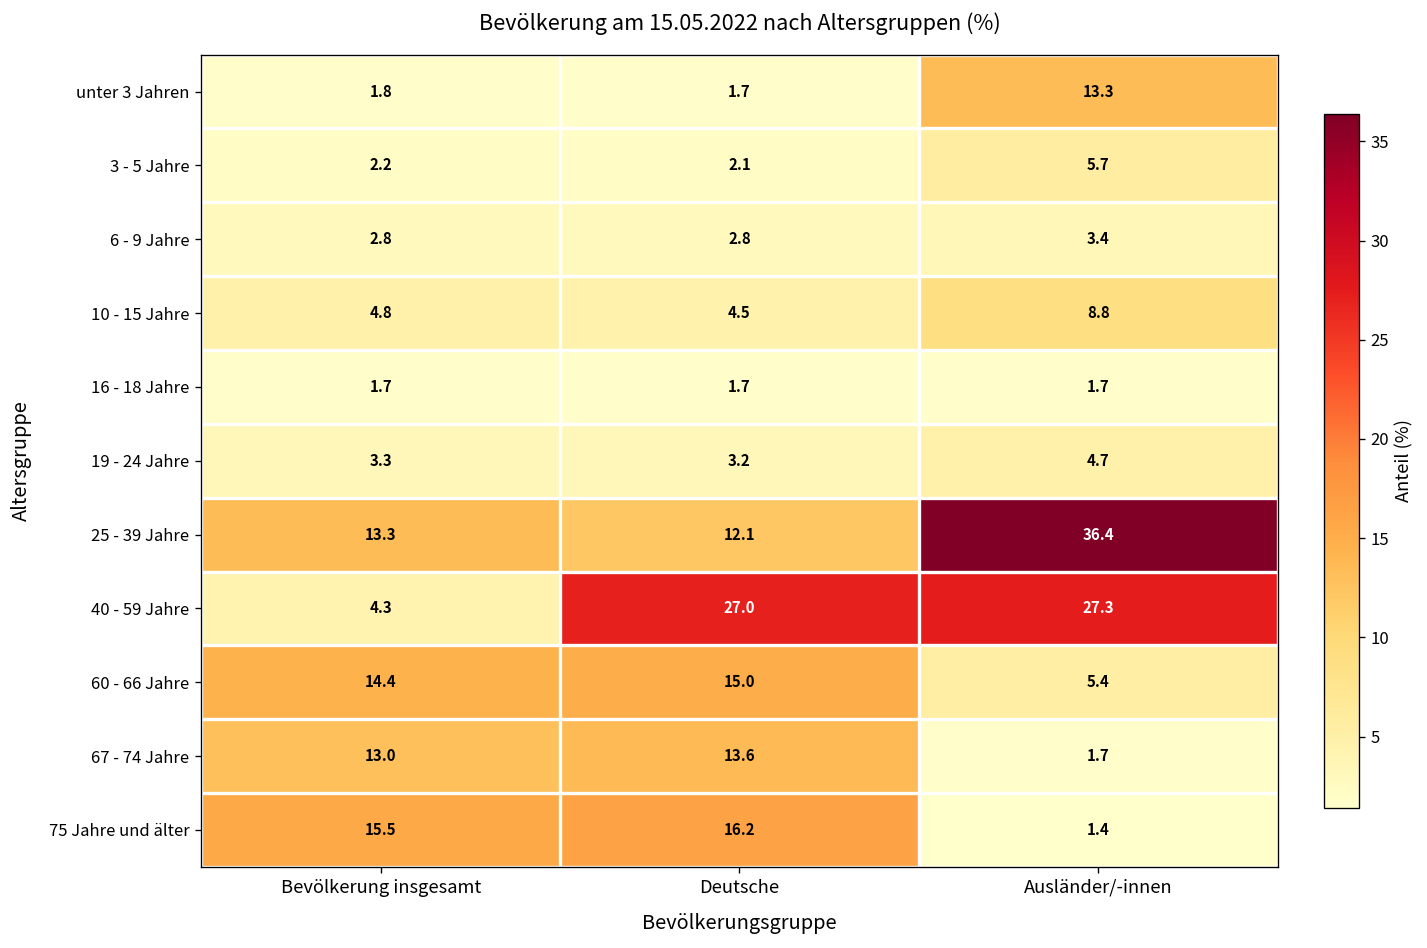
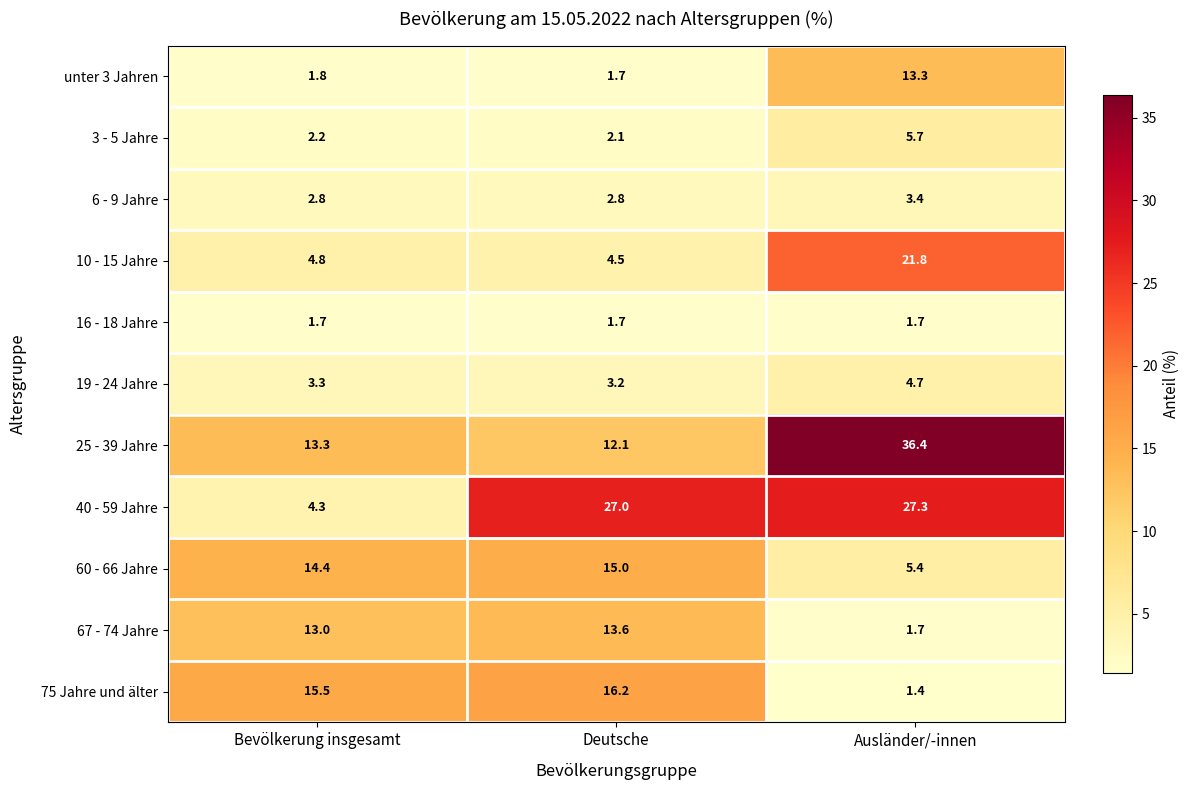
  {
    "unter 3 Jahren": {
      "Bevölkerung insgesamt": 1.8,
      "Deutsche": 1.7,
      "Ausländer/-innen": 13.3
    },
    "3 - 5 Jahre": {
      "Bevölkerung insgesamt": 2.2,
      "Deutsche": 2.1,
      "Ausländer/-innen": 5.7
    },
    "6 - 9 Jahre": {
      "Bevölkerung insgesamt": 2.8,
      "Deutsche": 2.8,
      "Ausländer/-innen": 3.4
    },
    "10 - 15 Jahre": {
      "Bevölkerung insgesamt": 4.8,
      "Deutsche": 4.5,
-     "Ausländer/-innen": 8.8
+     "Ausländer/-innen": 21.8
    },
    "16 - 18 Jahre": {
      "Bevölkerung insgesamt": 1.7,
      "Deutsche": 1.7,
      "Ausländer/-innen": 1.7
    },
    "19 - 24 Jahre": {
      "Bevölkerung insgesamt": 3.3,
      "Deutsche": 3.2,
      "Ausländer/-innen": 4.7
    },
    "25 - 39 Jahre": {
      "Bevölkerung insgesamt": 13.3,
      "Deutsche": 12.1,
      "Ausländer/-innen": 36.4
    },
    "40 - 59 Jahre": {
      "Bevölkerung insgesamt": 4.3,
      "Deutsche": 27.0,
      "Ausländer/-innen": 27.3
    },
    "60 - 66 Jahre": {
      "Bevölkerung insgesamt": 14.4,
      "Deutsche": 15.0,
      "Ausländer/-innen": 5.4
    },
    "67 - 74 Jahre": {
      "Bevölkerung insgesamt": 13.0,
      "Deutsche": 13.6,
      "Ausländer/-innen": 1.7
    },
    "75 Jahre und älter": {
      "Bevölkerung insgesamt": 15.5,
      "Deutsche": 16.2,
      "Ausländer/-innen": 1.4
    }
  }
